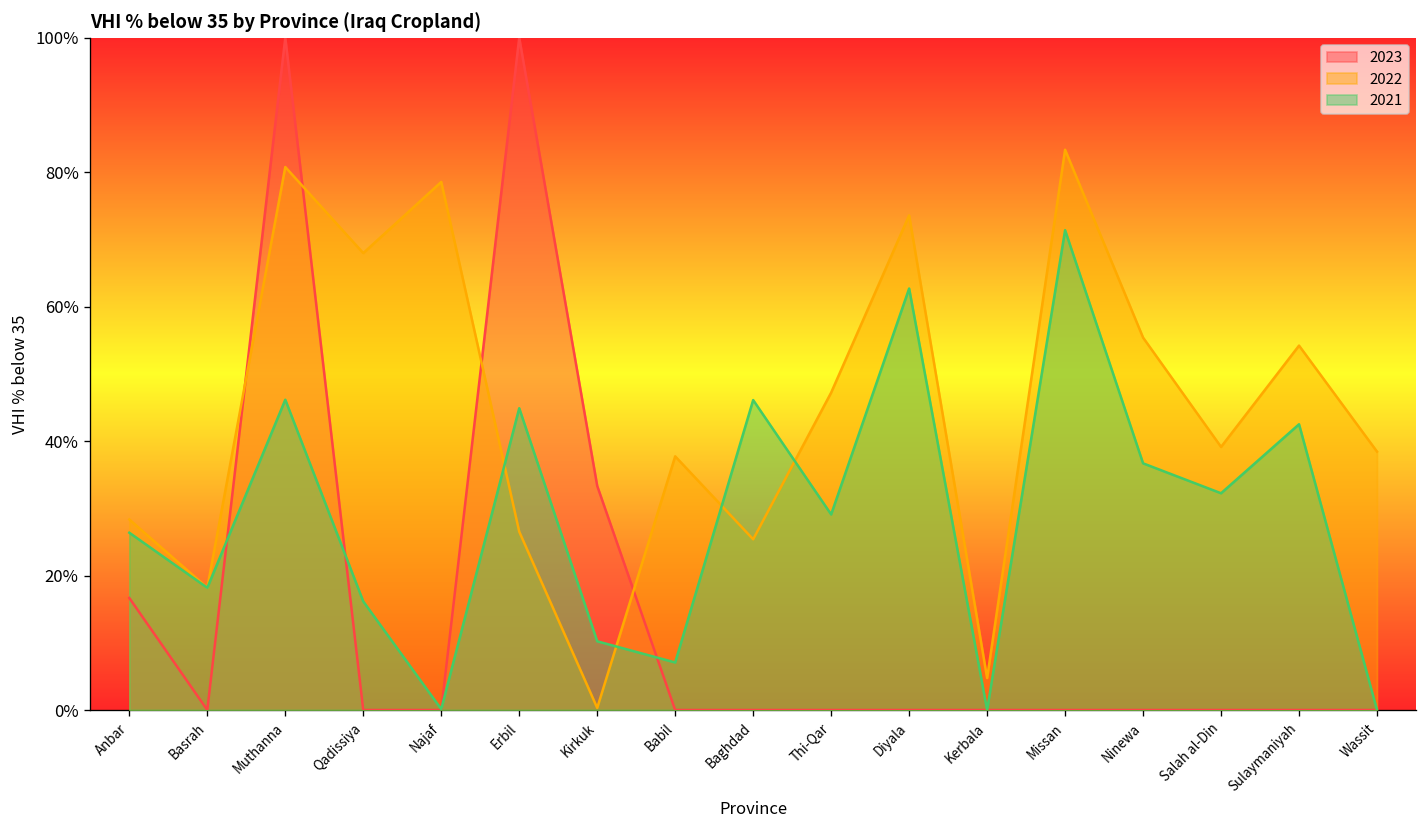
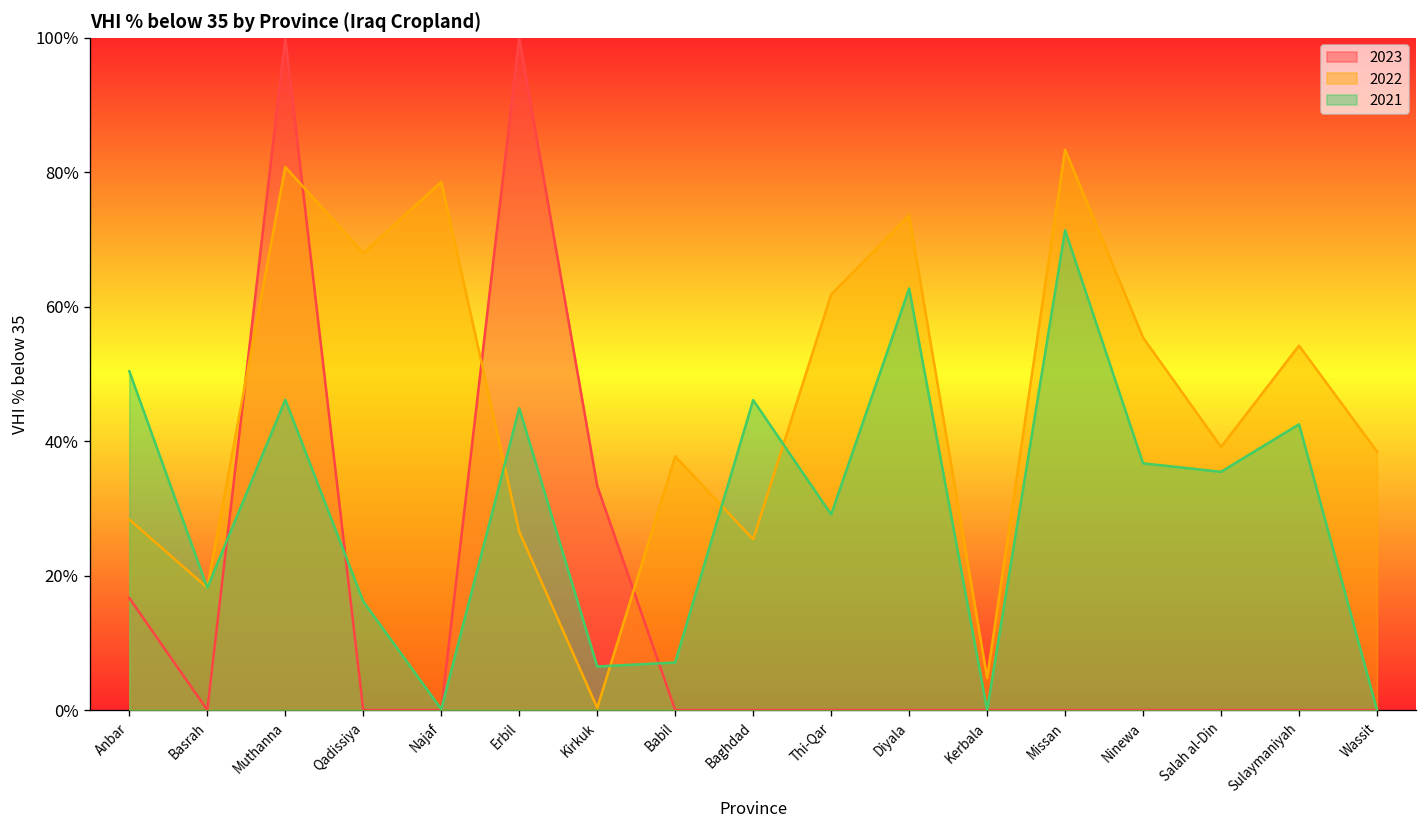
  {
    "2023": {
      "Anbar": "17%",
      "Basrah": "0%",
      "Muthanna": "100%",
      "Qadissiya": "0%",
      "Erbil": "100%",
      "Kirkuk": "33%",
      "Babil": "0%",
      "Baghdad": "0%",
      "Thi-Qar": "0%",
      "Diyala": "0%",
      "Missan": "0%",
      "Ninewa": "0%",
      "Salah al-Din": "0%",
      "Sulaymaniyah": "0%"
    },
    "2022": {
      "Anbar": "28%",
      "Muthanna": "81%",
      "Qadissiya": "68%",
      "Najaf": "79%",
      "Erbil": "27%",
      "Kirkuk": "0%",
      "Babil": "38%",
      "Baghdad": "25%",
-     "Thi-Qar": "47%",
+     "Thi-Qar": "62%",
      "Diyala": "74%",
      "Kerbala": "5%",
      "Missan": "83%",
      "Ninewa": "55%",
      "Salah al-Din": "39%",
      "Sulaymaniyah": "54%",
      "Wassit": "38%"
    },
    "2021": {
-     "Anbar": "26%",
+     "Anbar": "50%",
      "Muthanna": "46%",
      "Qadissiya": "16%",
      "Erbil": "45%",
-     "Kirkuk": "10%",
+     "Kirkuk": "6%",
      "Babil": "7%",
      "Baghdad": "46%",
      "Thi-Qar": "29%",
      "Diyala": "63%",
      "Missan": "71%",
      "Ninewa": "37%",
-     "Salah al-Din": "32%",
+     "Salah al-Din": "35%",
      "Sulaymaniyah": "43%"
    }
  }
